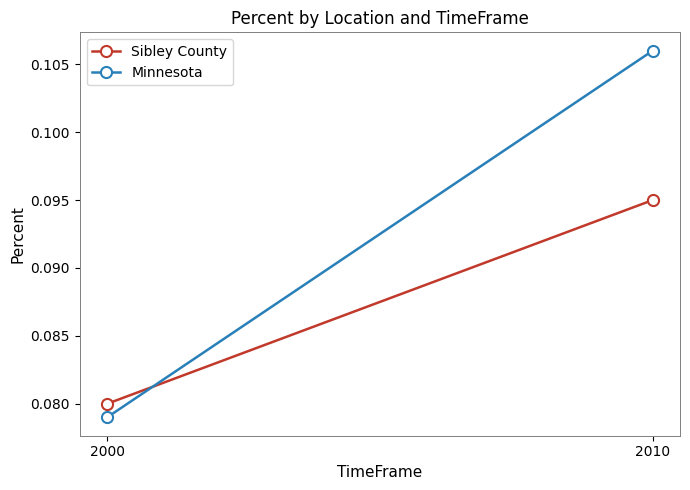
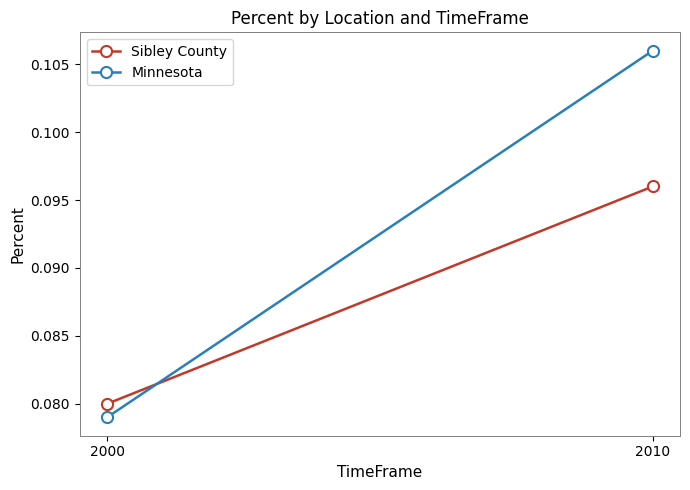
  {
    "Sibley County": {
      "2000": 0.080,
-     "2010": 0.095
+     "2010": 0.096
    },
    "Minnesota": {
      "2000": 0.079,
      "2010": 0.106
    }
  }
